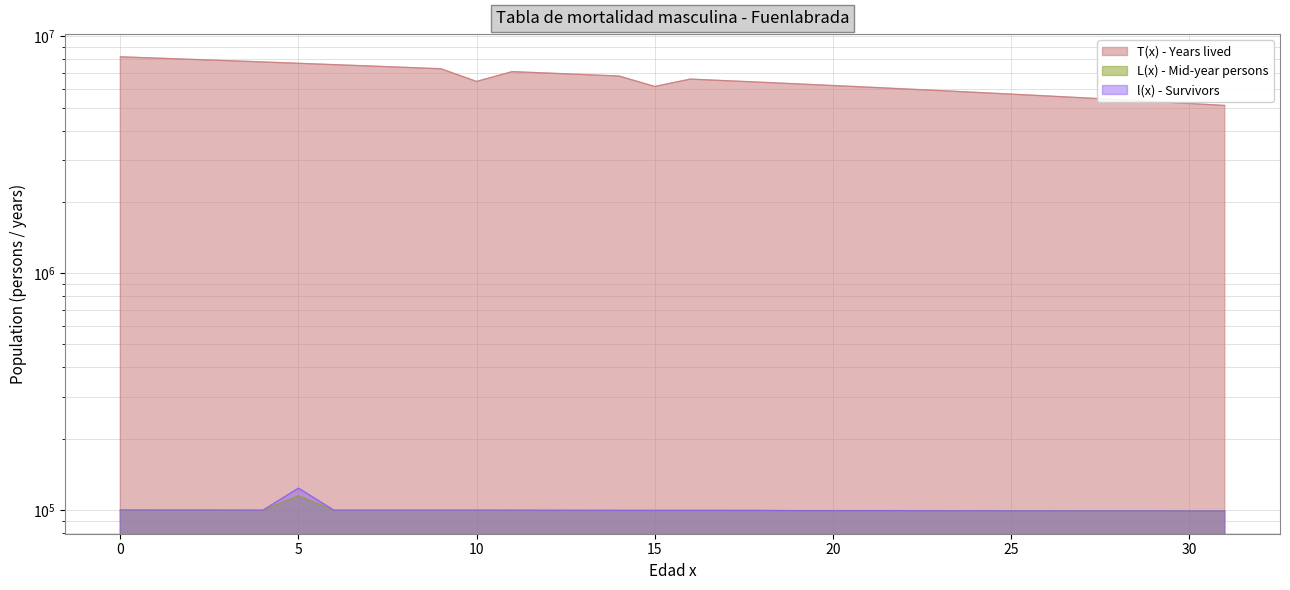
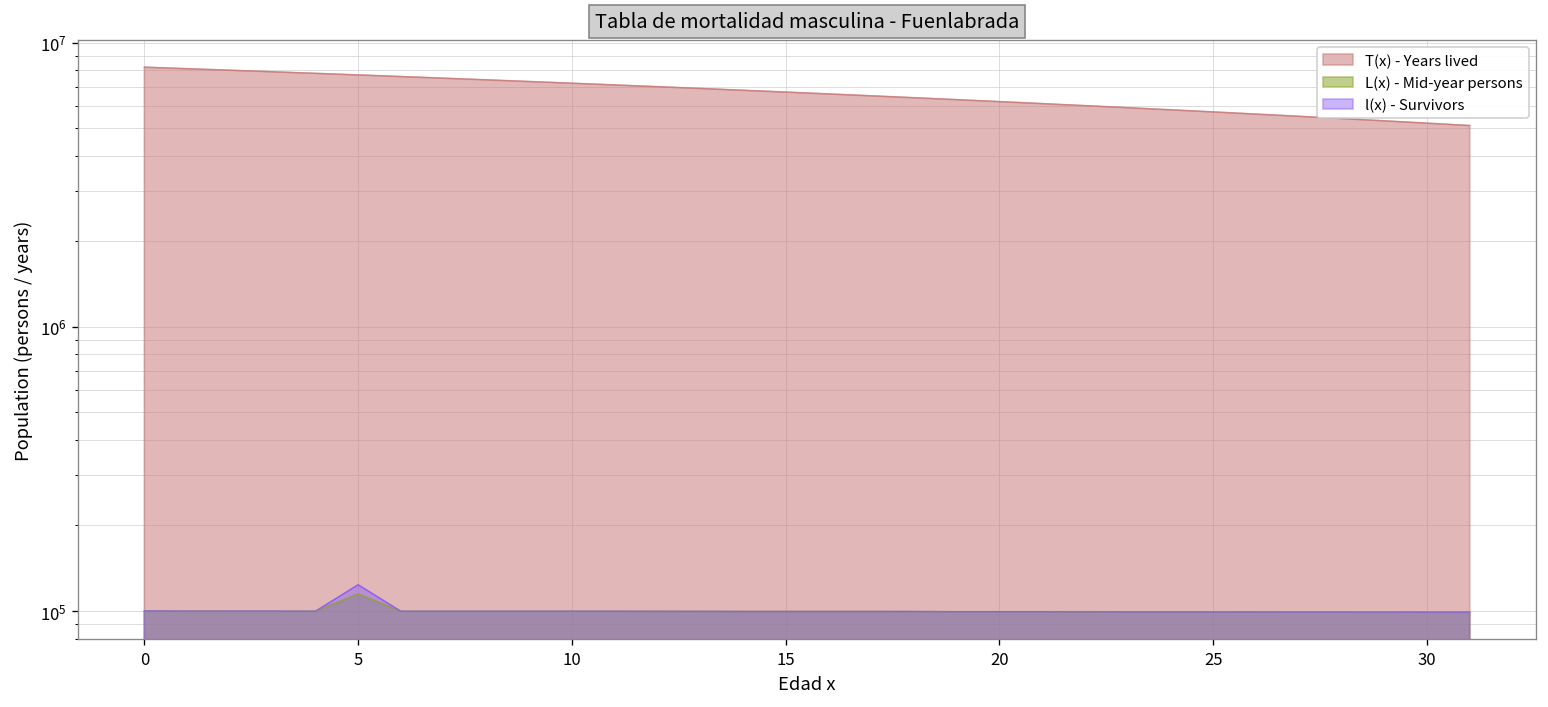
  {
    "T(x) - Years lived": {
      "0": 8200000,
      "5": 7700000,
-     "10": 6400000,
-     "15": 6100000,
+     "10": 7200000,
+     "15": 6700000,
      "20": 6200000,
      "25": 5700000,
      "30": 5200000
    },
    "L(x) - Mid-year persons": {
      "5": 110000
    },
    "l(x) - Survivors": {
      "5": 120000
    }
  }
